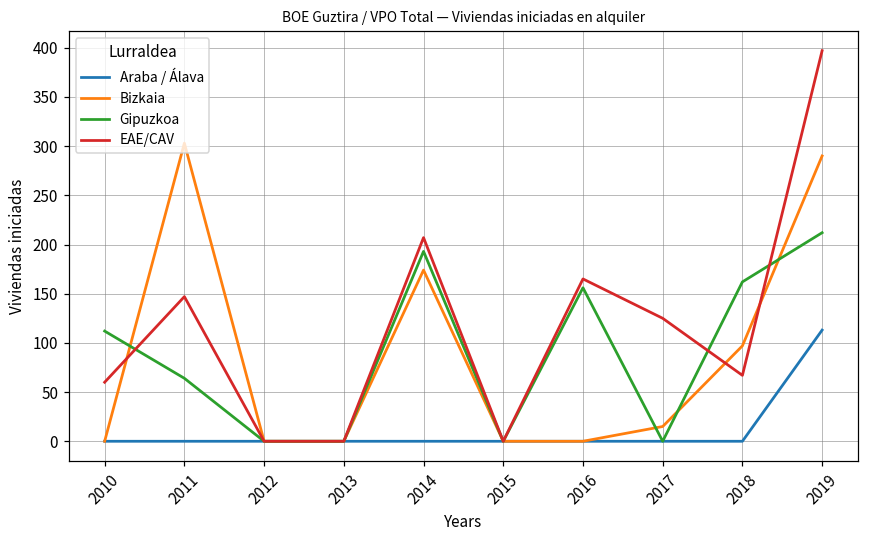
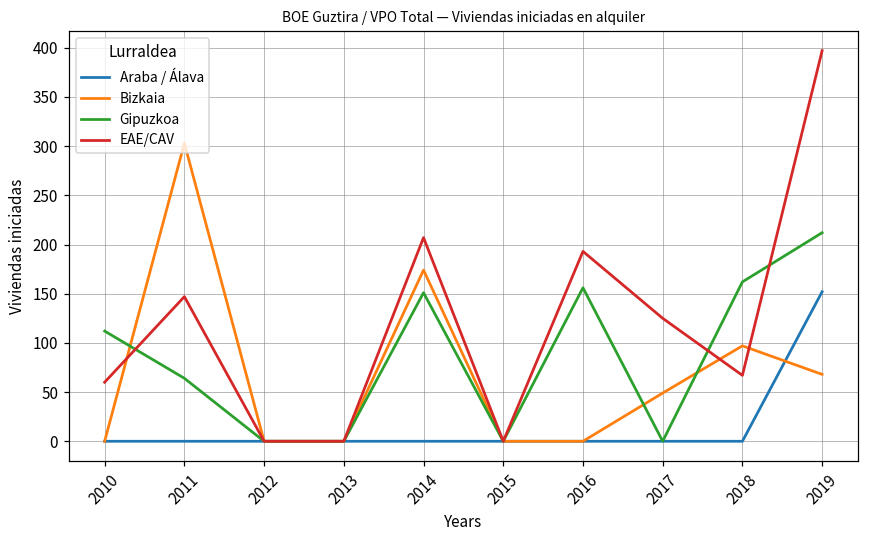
  {
    "Araba / Álava": {
      "2011": 0,
      "2014": 0,
      "2018": 0,
-     "2019": 110
+     "2019": 150
    },
    "Bizkaia": {
      "2014": 170,
-     "2017": 20,
+     "2017": 50,
      "2018": 100,
-     "2019": 290
+     "2019": 70
    },
    "Gipuzkoa": {
      "2010": 110,
      "2011": 60,
-     "2014": 190,
+     "2014": 150,
      "2016": 160,
      "2018": 160,
      "2019": 210
    },
    "EAE/CAV": {
      "2010": 60,
      "2011": 150,
      "2014": 210,
-     "2016": 170,
+     "2016": 190,
      "2017": 130,
      "2018": 70,
      "2019": 400
    }
  }
